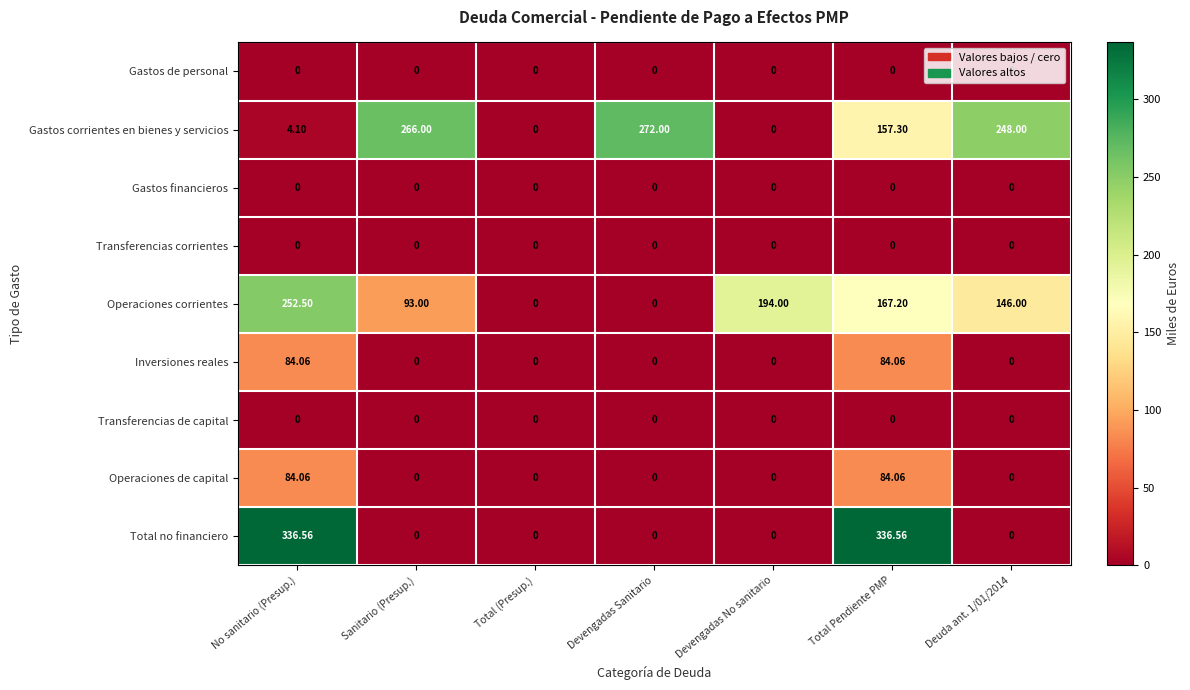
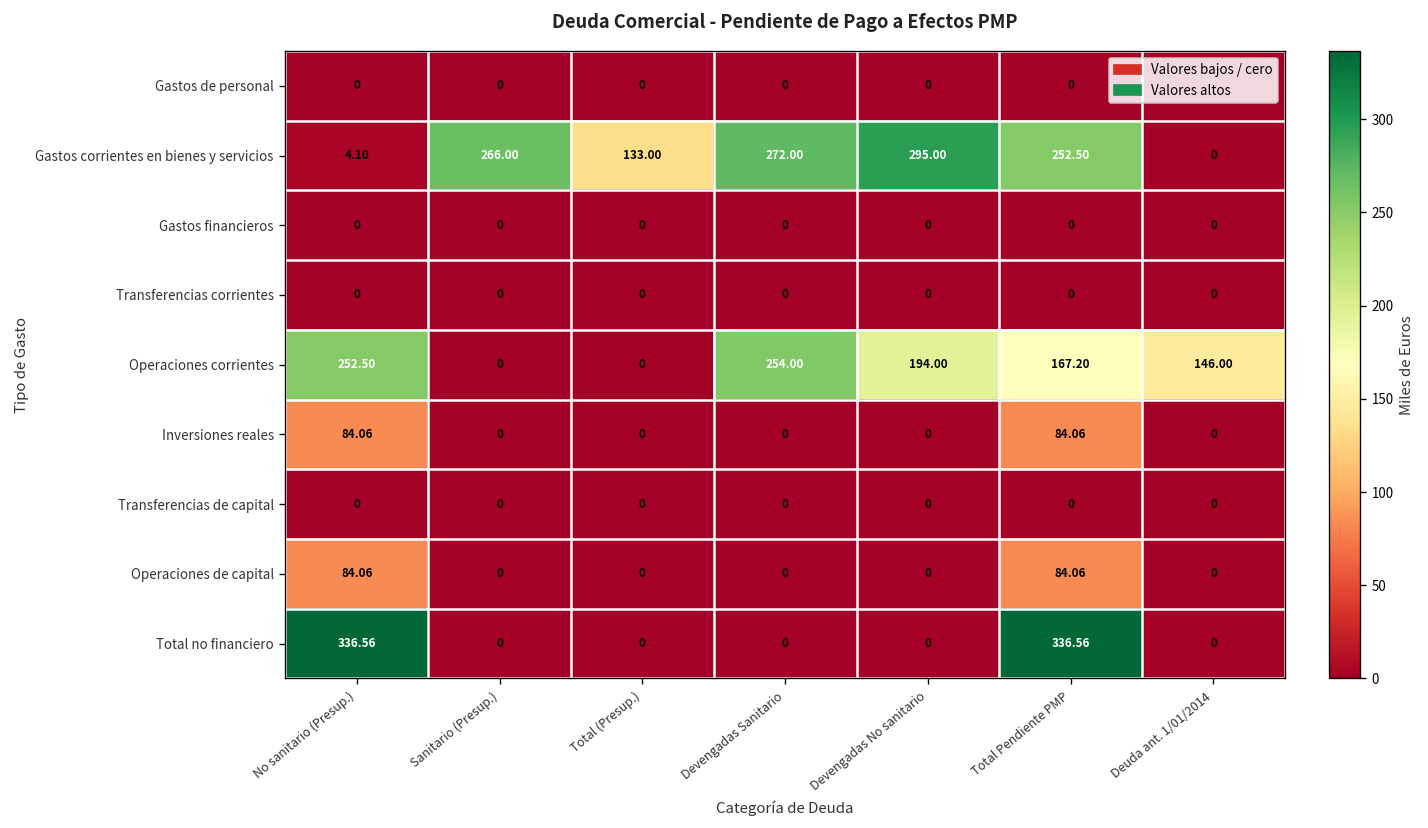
  {
    "Gastos de personal": {
      "No sanitario (Presup.)": 0,
      "Sanitario (Presup.)": 0,
      "Total (Presup.)": 0,
      "Devengadas Sanitario": 0,
      "Devengadas No sanitario": 0,
      "Total Pendiente PMP": 0
    },
    "Gastos corrientes en bienes y servicios": {
      "No sanitario (Presup.)": 4.10,
      "Sanitario (Presup.)": 266.00,
-     "Total (Presup.)": 0,
+     "Total (Presup.)": 133.00,
      "Devengadas Sanitario": 272.00,
-     "Devengadas No sanitario": 0,
-     "Total Pendiente PMP": 157.30,
-     "Deuda ant. 1/01/2014": 248.00
+     "Devengadas No sanitario": 295.00,
+     "Total Pendiente PMP": 252.50,
+     "Deuda ant. 1/01/2014": 0
    },
    "Gastos financieros": {
      "No sanitario (Presup.)": 0,
      "Sanitario (Presup.)": 0,
      "Total (Presup.)": 0,
      "Devengadas Sanitario": 0,
      "Devengadas No sanitario": 0,
      "Total Pendiente PMP": 0,
      "Deuda ant. 1/01/2014": 0
    },
    "Transferencias corrientes": {
      "No sanitario (Presup.)": 0,
      "Sanitario (Presup.)": 0,
      "Total (Presup.)": 0,
      "Devengadas Sanitario": 0,
      "Devengadas No sanitario": 0,
      "Total Pendiente PMP": 0,
      "Deuda ant. 1/01/2014": 0
    },
    "Operaciones corrientes": {
      "No sanitario (Presup.)": 252.50,
-     "Sanitario (Presup.)": 93.00,
+     "Sanitario (Presup.)": 0,
      "Total (Presup.)": 0,
-     "Devengadas Sanitario": 0,
+     "Devengadas Sanitario": 254.00,
      "Devengadas No sanitario": 194.00,
      "Total Pendiente PMP": 167.20,
      "Deuda ant. 1/01/2014": 146.00
    },
    "Inversiones reales": {
      "No sanitario (Presup.)": 84.06,
      "Sanitario (Presup.)": 0,
      "Total (Presup.)": 0,
      "Devengadas Sanitario": 0,
      "Devengadas No sanitario": 0,
      "Total Pendiente PMP": 84.06,
      "Deuda ant. 1/01/2014": 0
    },
    "Transferencias de capital": {
      "No sanitario (Presup.)": 0,
      "Sanitario (Presup.)": 0,
      "Total (Presup.)": 0,
      "Devengadas Sanitario": 0,
      "Devengadas No sanitario": 0,
      "Total Pendiente PMP": 0,
      "Deuda ant. 1/01/2014": 0
    },
    "Operaciones de capital": {
      "No sanitario (Presup.)": 84.06,
      "Sanitario (Presup.)": 0,
      "Total (Presup.)": 0,
      "Devengadas Sanitario": 0,
      "Devengadas No sanitario": 0,
      "Total Pendiente PMP": 84.06,
      "Deuda ant. 1/01/2014": 0
    },
    "Total no financiero": {
      "No sanitario (Presup.)": 336.56,
      "Sanitario (Presup.)": 0,
      "Total (Presup.)": 0,
      "Devengadas Sanitario": 0,
      "Devengadas No sanitario": 0,
      "Total Pendiente PMP": 336.56,
      "Deuda ant. 1/01/2014": 0
    }
  }
